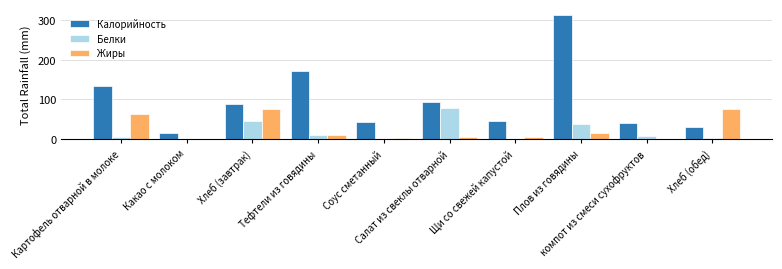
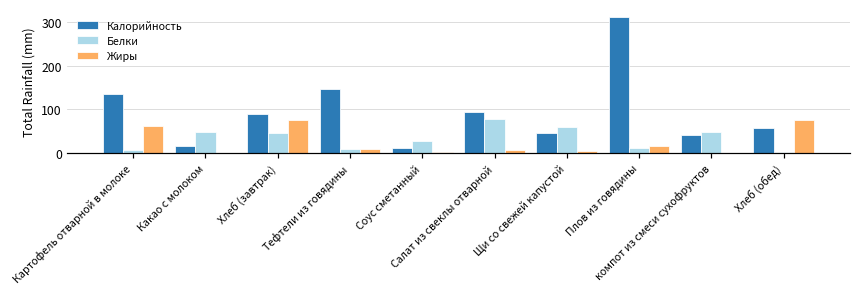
  {
    "Калорийность": {
      "Картофель отварной в молоке": 140,
      "Какао с молоком": 20,
      "Хлеб (завтрак)": 90,
-     "Тефтели из говядины": 170,
-     "Соус сметанный": 40,
+     "Тефтели из говядины": 150,
+     "Соус сметанный": 10,
      "Салат из свеклы отварной": 90,
      "Щи со свежей капустой": 50,
      "Плов из говядины": 310,
      "компот из смеси сухофруктов": 40,
-     "Хлеб (обед)": 30
+     "Хлеб (обед)": 60
    },
    "Белки": {
-     "Какао с молоком": 0,
+     "Какао с молоком": 50,
      "Хлеб (завтрак)": 50,
      "Тефтели из говядины": 10,
-     "Соус сметанный": 0,
+     "Соус сметанный": 30,
      "Салат из свеклы отварной": 80,
-     "Щи со свежей капустой": 0,
-     "Плов из говядины": 40,
-     "компот из смеси сухофруктов": 10
+     "Щи со свежей капустой": 60,
+     "Плов из говядины": 10,
+     "компот из смеси сухофруктов": 50
    },
    "Жиры": {
      "Картофель отварной в молоке": 60,
      "Какао с молоком": 0,
      "Хлеб (завтрак)": 80,
      "Тефтели из говядины": 10,
      "Плов из говядины": 20,
      "компот из смеси сухофруктов": 0,
      "Хлеб (обед)": 80
    }
  }
